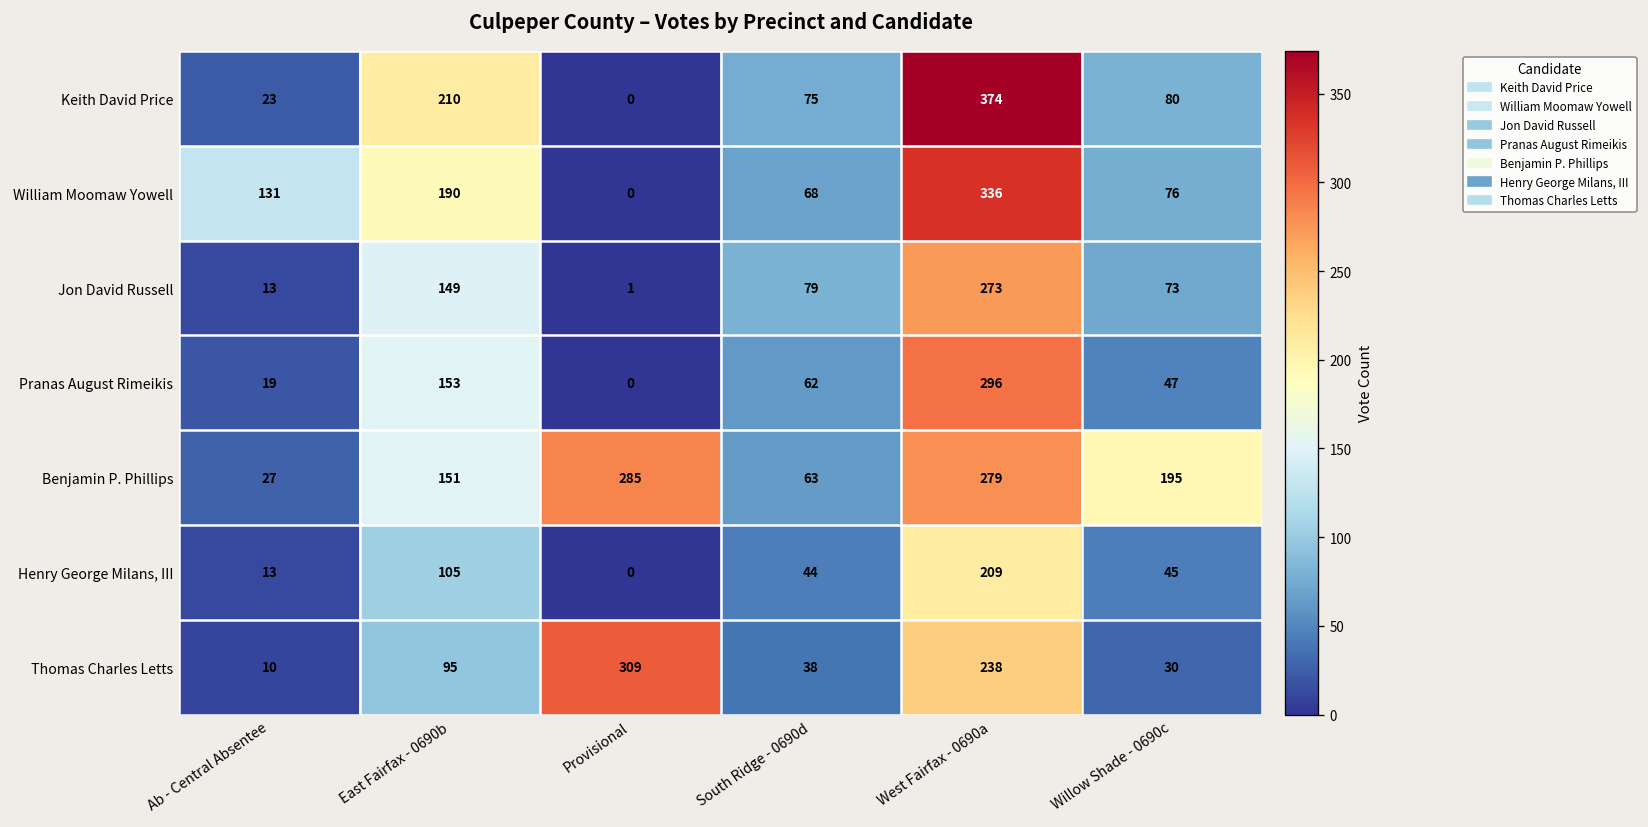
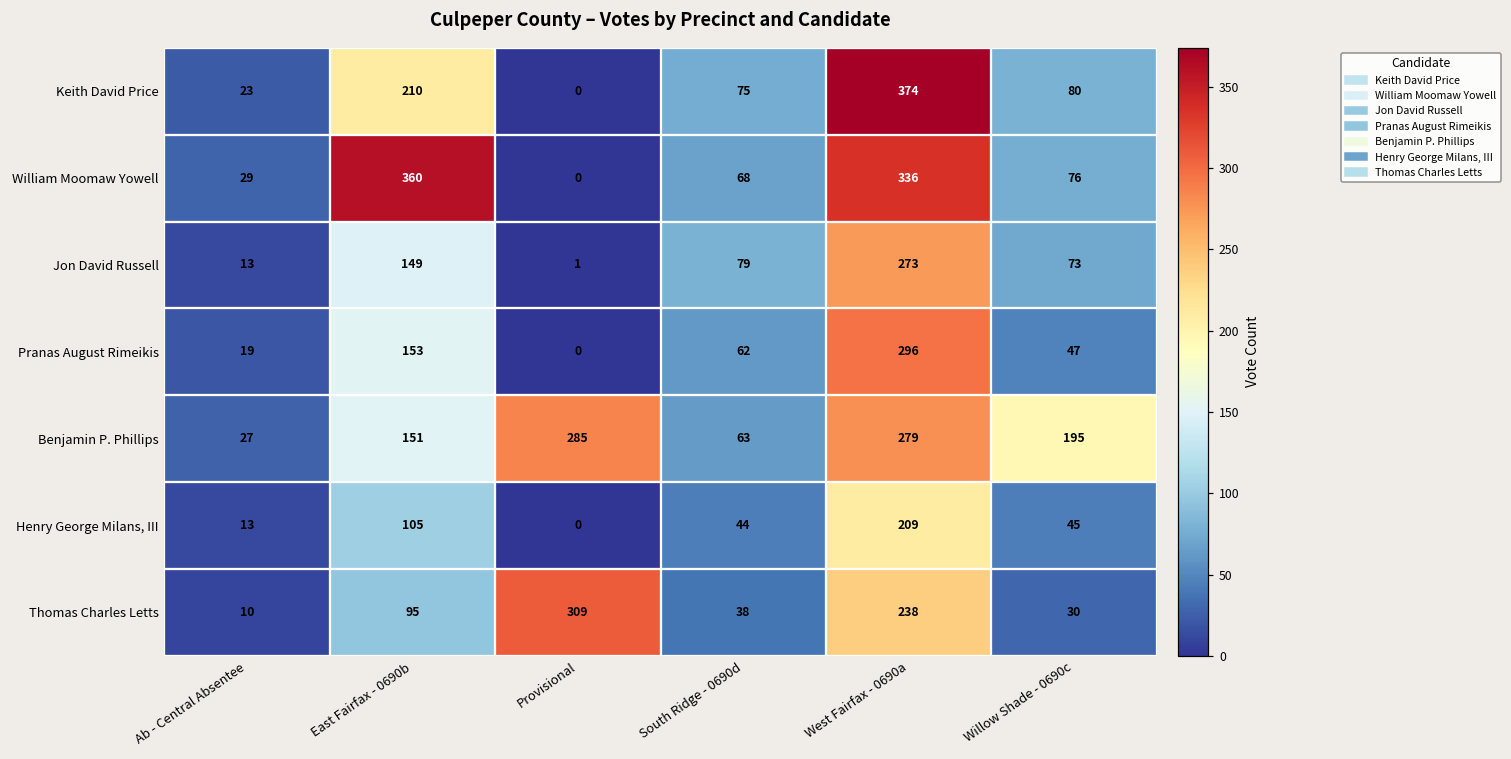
  {
    "Keith David Price": {
      "Ab - Central Absentee": 23,
      "East Fairfax - 0690b": 210,
      "Provisional": 0,
      "South Ridge - 0690d": 75,
      "West Fairfax - 0690a": 374,
      "Willow Shade - 0690c": 80
    },
    "William Moomaw Yowell": {
-     "Ab - Central Absentee": 131,
-     "East Fairfax - 0690b": 190,
+     "Ab - Central Absentee": 29,
+     "East Fairfax - 0690b": 360,
      "Provisional": 0,
      "South Ridge - 0690d": 68,
      "West Fairfax - 0690a": 336,
      "Willow Shade - 0690c": 76
    },
    "Jon David Russell": {
      "Ab - Central Absentee": 13,
      "East Fairfax - 0690b": 149,
      "Provisional": 1,
      "South Ridge - 0690d": 79,
      "West Fairfax - 0690a": 273,
      "Willow Shade - 0690c": 73
    },
    "Pranas August Rimeikis": {
      "Ab - Central Absentee": 19,
      "East Fairfax - 0690b": 153,
      "Provisional": 0,
      "South Ridge - 0690d": 62,
      "West Fairfax - 0690a": 296,
      "Willow Shade - 0690c": 47
    },
    "Benjamin P. Phillips": {
      "Ab - Central Absentee": 27,
      "East Fairfax - 0690b": 151,
      "Provisional": 285,
      "South Ridge - 0690d": 63,
      "West Fairfax - 0690a": 279,
      "Willow Shade - 0690c": 195
    },
    "Henry George Milans, III": {
      "Ab - Central Absentee": 13,
      "East Fairfax - 0690b": 105,
      "Provisional": 0,
      "South Ridge - 0690d": 44,
      "West Fairfax - 0690a": 209,
      "Willow Shade - 0690c": 45
    },
    "Thomas Charles Letts": {
      "Ab - Central Absentee": 10,
      "East Fairfax - 0690b": 95,
      "Provisional": 309,
      "South Ridge - 0690d": 38,
      "West Fairfax - 0690a": 238,
      "Willow Shade - 0690c": 30
    }
  }
